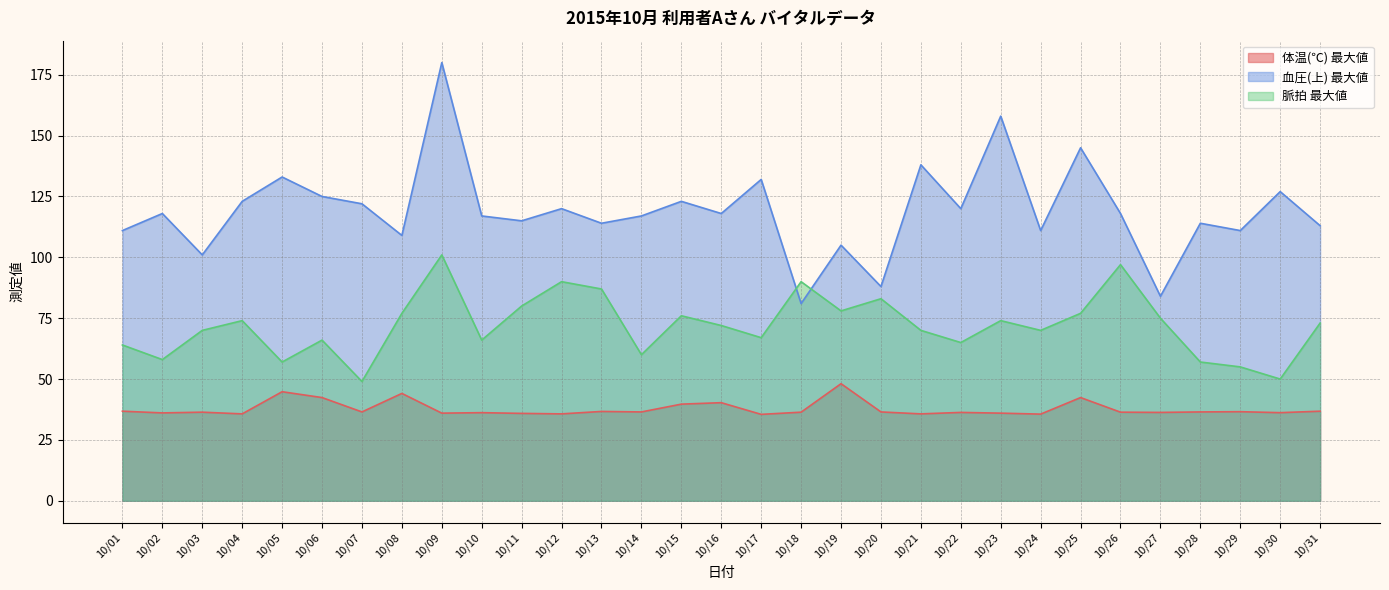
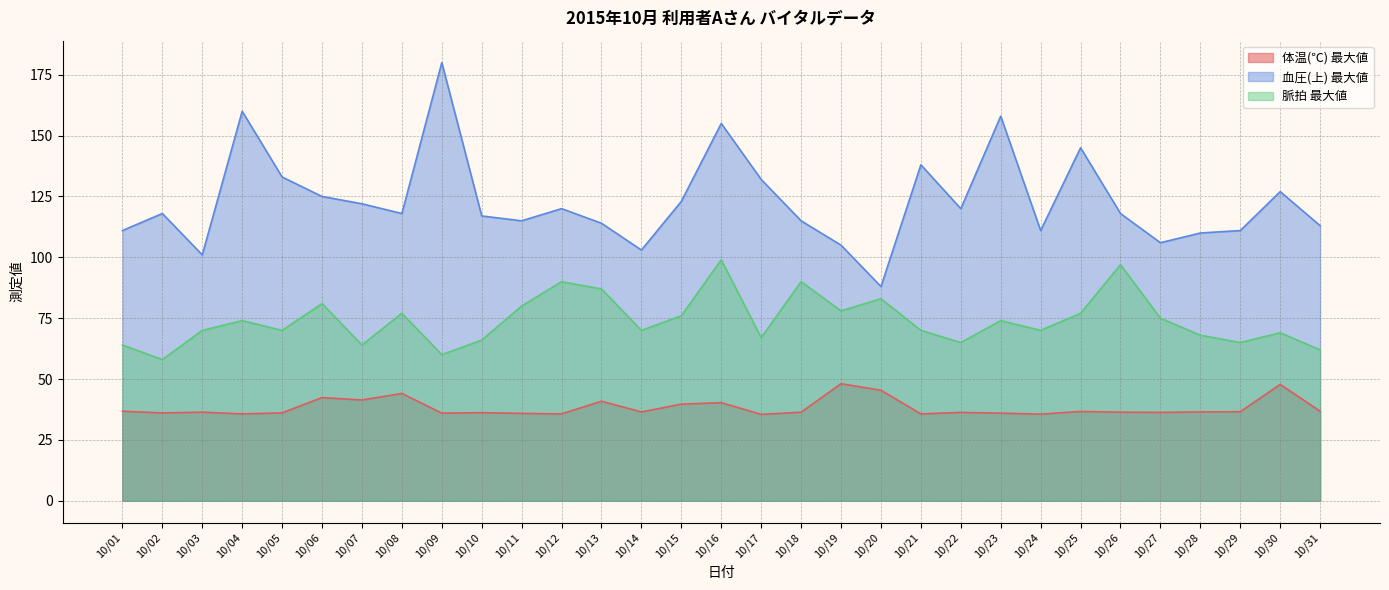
  {
    "体温(℃) 最大値": {
      "10/01": 37,
      "10/02": 36,
      "10/03": 36,
      "10/04": 36,
-     "10/05": 45,
+     "10/05": 36,
      "10/06": 42,
-     "10/07": 37,
+     "10/07": 41,
      "10/08": 44,
      "10/09": 36,
      "10/10": 36,
      "10/11": 36,
      "10/12": 36,
-     "10/13": 37,
+     "10/13": 41,
      "10/14": 37,
      "10/15": 40,
      "10/16": 40,
      "10/17": 36,
      "10/18": 36,
      "10/19": 48,
-     "10/20": 37,
+     "10/20": 45,
      "10/21": 36,
      "10/22": 36,
      "10/23": 36,
      "10/24": 36,
-     "10/25": 42,
+     "10/25": 37,
      "10/26": 36,
      "10/27": 36,
      "10/28": 37,
      "10/29": 37,
-     "10/30": 36,
+     "10/30": 48,
      "10/31": 37
    },
    "血圧(上) 最大値": {
      "10/01": 111,
      "10/02": 118,
      "10/03": 101,
-     "10/04": 123,
+     "10/04": 160,
      "10/05": 133,
      "10/06": 125,
      "10/07": 122,
-     "10/08": 109,
+     "10/08": 118,
      "10/09": 180,
      "10/10": 117,
      "10/11": 115,
      "10/12": 120,
      "10/13": 114,
-     "10/14": 117,
+     "10/14": 103,
      "10/15": 123,
-     "10/16": 118,
+     "10/16": 155,
      "10/17": 132,
-     "10/18": 81,
+     "10/18": 115,
      "10/19": 105,
      "10/20": 88,
      "10/21": 138,
      "10/22": 120,
      "10/23": 158,
      "10/24": 111,
      "10/25": 145,
      "10/26": 118,
-     "10/27": 84,
-     "10/28": 114,
+     "10/27": 106,
+     "10/28": 110,
      "10/29": 111,
      "10/30": 127,
      "10/31": 113
    },
    "脈拍 最大値": {
      "10/01": 64,
      "10/02": 58,
      "10/03": 70,
      "10/04": 74,
-     "10/05": 57,
-     "10/06": 66,
-     "10/07": 49,
+     "10/05": 70,
+     "10/06": 81,
+     "10/07": 64,
      "10/08": 77,
-     "10/09": 101,
+     "10/09": 60,
      "10/10": 66,
      "10/11": 80,
      "10/12": 90,
      "10/13": 87,
-     "10/14": 60,
+     "10/14": 70,
      "10/15": 76,
-     "10/16": 72,
+     "10/16": 99,
      "10/17": 67,
      "10/18": 90,
      "10/19": 78,
      "10/20": 83,
      "10/21": 70,
      "10/22": 65,
      "10/23": 74,
      "10/24": 70,
      "10/25": 77,
      "10/26": 97,
      "10/27": 75,
-     "10/28": 57,
-     "10/29": 55,
-     "10/30": 50,
-     "10/31": 73
+     "10/28": 68,
+     "10/29": 65,
+     "10/30": 69,
+     "10/31": 62
    }
  }
